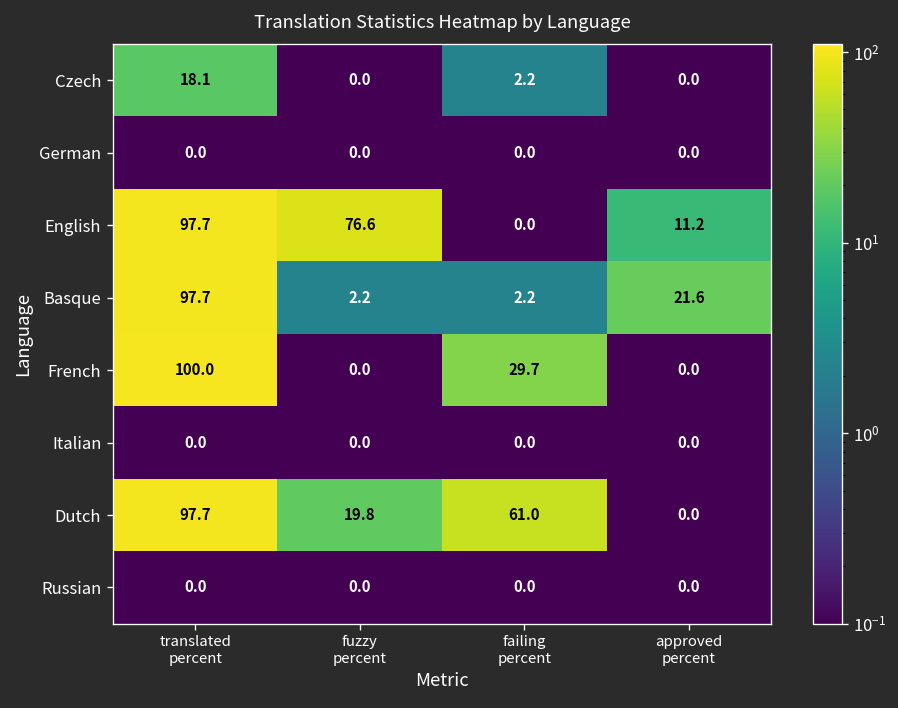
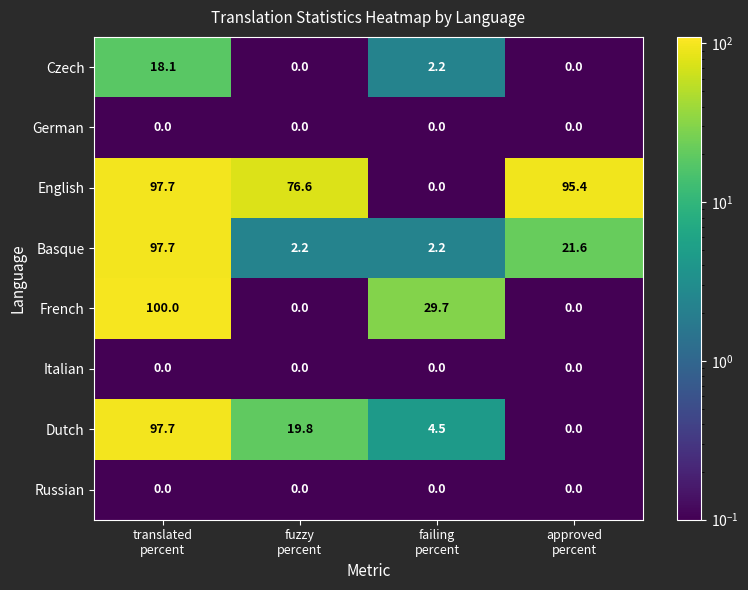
  {
    "Czech": {
      "translated percent": 18.1,
      "fuzzy percent": 0.0,
      "failing percent": 2.2,
      "approved percent": 0.0
    },
    "German": {
      "translated percent": 0.0,
      "fuzzy percent": 0.0,
      "failing percent": 0.0,
      "approved percent": 0.0
    },
    "English": {
      "translated percent": 97.7,
      "fuzzy percent": 76.6,
      "failing percent": 0.0,
-     "approved percent": 11.2
+     "approved percent": 95.4
    },
    "Basque": {
      "translated percent": 97.7,
      "fuzzy percent": 2.2,
      "failing percent": 2.2,
      "approved percent": 21.6
    },
    "French": {
      "translated percent": 100.0,
      "fuzzy percent": 0.0,
      "failing percent": 29.7,
      "approved percent": 0.0
    },
    "Italian": {
      "translated percent": 0.0,
      "fuzzy percent": 0.0,
      "failing percent": 0.0,
      "approved percent": 0.0
    },
    "Dutch": {
      "translated percent": 97.7,
      "fuzzy percent": 19.8,
-     "failing percent": 61.0,
+     "failing percent": 4.5,
      "approved percent": 0.0
    },
    "Russian": {
      "translated percent": 0.0,
      "fuzzy percent": 0.0,
      "failing percent": 0.0,
      "approved percent": 0.0
    }
  }
